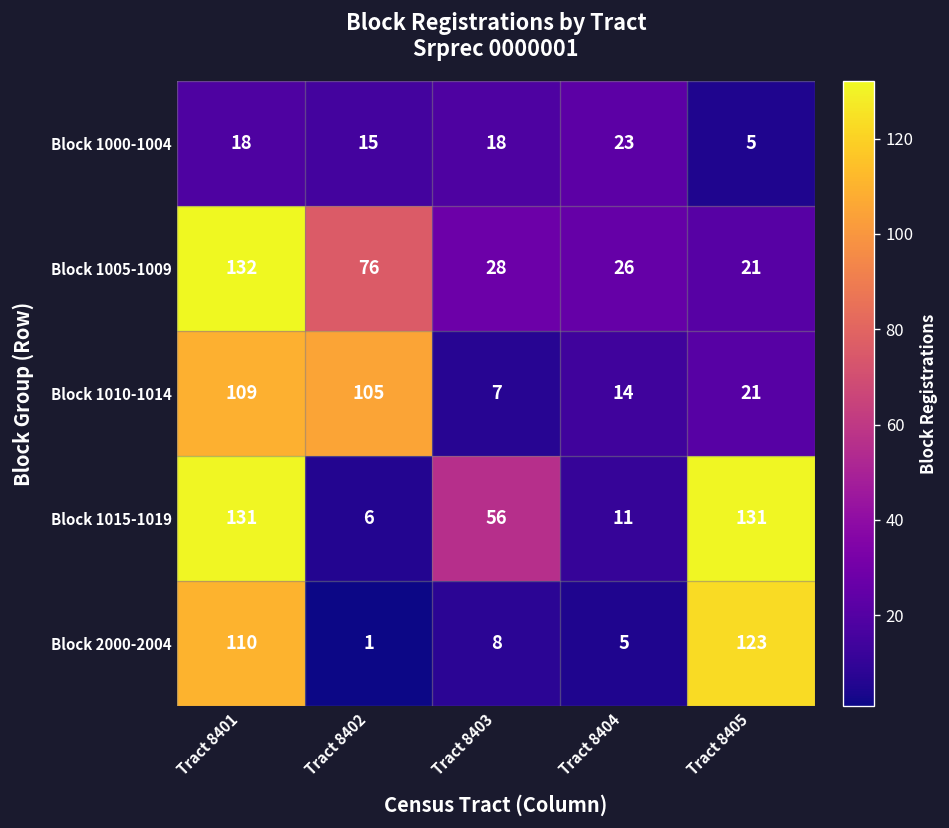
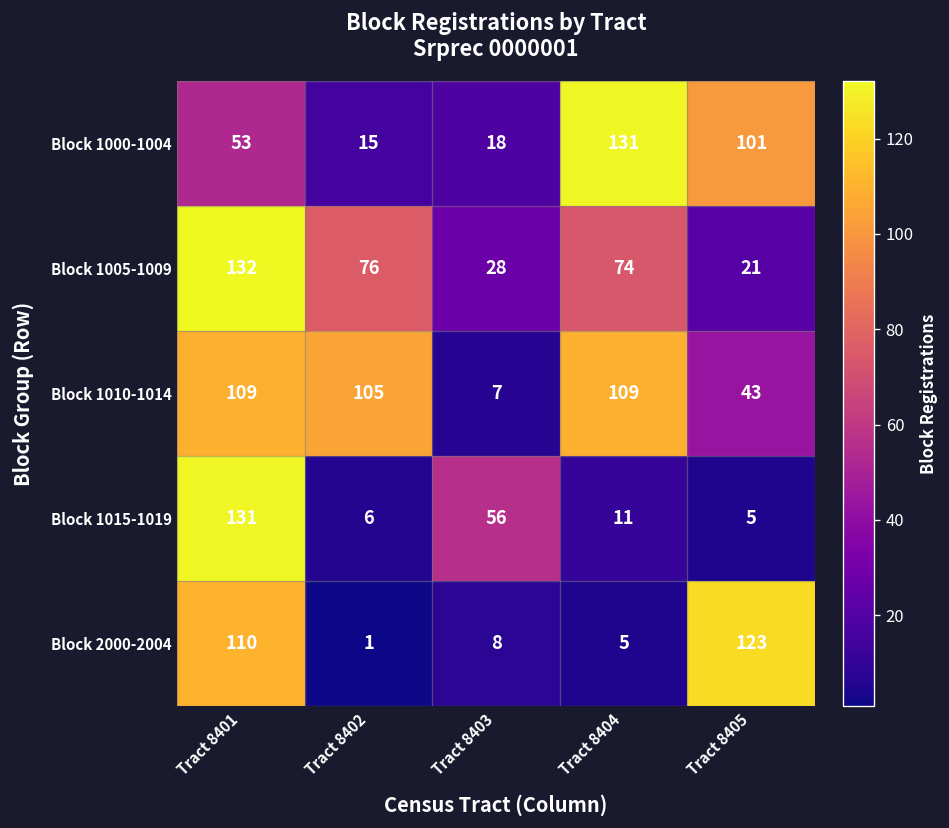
  {
    "Block 1000-1004": {
-     "Tract 8401": 18,
+     "Tract 8401": 53,
      "Tract 8402": 15,
      "Tract 8403": 18,
-     "Tract 8404": 23,
-     "Tract 8405": 5
+     "Tract 8404": 131,
+     "Tract 8405": 101
    },
    "Block 1005-1009": {
      "Tract 8401": 132,
      "Tract 8402": 76,
      "Tract 8403": 28,
-     "Tract 8404": 26,
+     "Tract 8404": 74,
      "Tract 8405": 21
    },
    "Block 1010-1014": {
      "Tract 8401": 109,
      "Tract 8402": 105,
      "Tract 8403": 7,
-     "Tract 8404": 14,
-     "Tract 8405": 21
+     "Tract 8404": 109,
+     "Tract 8405": 43
    },
    "Block 1015-1019": {
      "Tract 8401": 131,
      "Tract 8402": 6,
      "Tract 8403": 56,
      "Tract 8404": 11,
-     "Tract 8405": 131
+     "Tract 8405": 5
    },
    "Block 2000-2004": {
      "Tract 8401": 110,
      "Tract 8402": 1,
      "Tract 8403": 8,
      "Tract 8404": 5,
      "Tract 8405": 123
    }
  }
